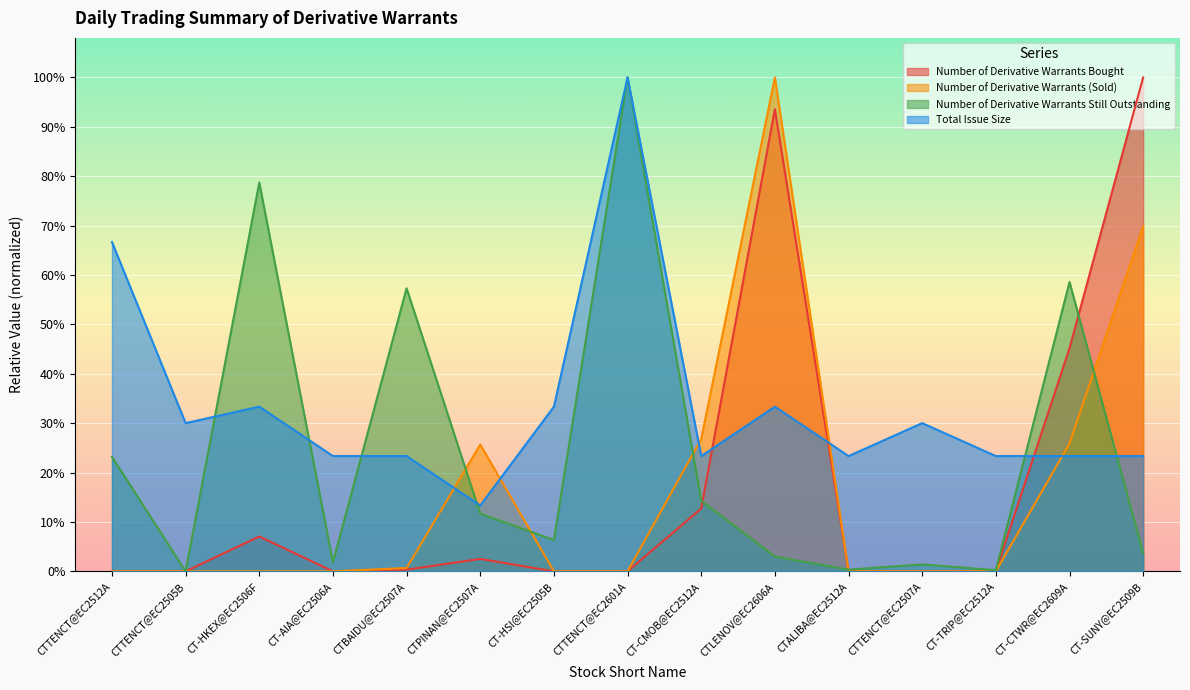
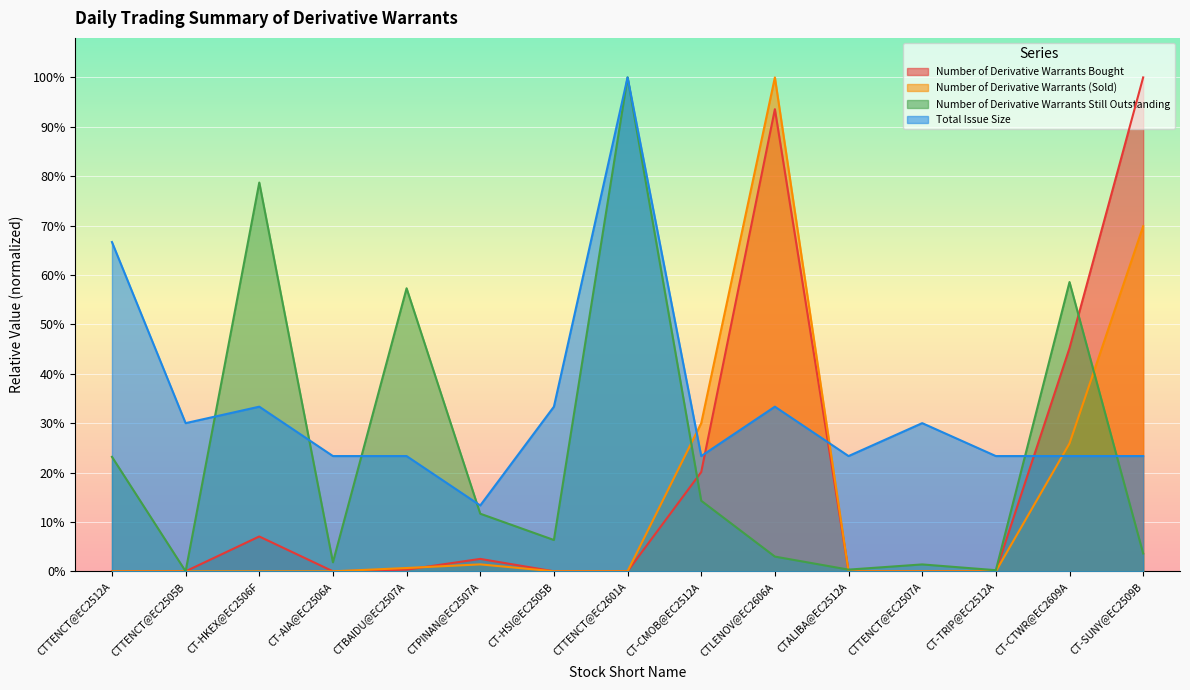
  {
    "Number of Derivative Warrants Bought": {
      "CT-HKEX@EC2506F": "7%",
      "CTPINAN@EC2507A": "3%",
-     "CT-CMOB@EC2512A": "13%",
+     "CT-CMOB@EC2512A": "20%",
      "CTLENOV@EC2606A": "94%",
      "CT-CTWR@EC2609A": "45%"
    },
    "Number of Derivative Warrants (Sold)": {
      "CT-HKEX@EC2506F": "0%",
-     "CTPINAN@EC2507A": "26%",
-     "CT-CMOB@EC2512A": "27%",
+     "CTPINAN@EC2507A": "1%",
+     "CT-CMOB@EC2512A": "30%",
      "CTLENOV@EC2606A": "100%",
      "CT-CTWR@EC2609A": "26%",
      "CT-SUNY@EC2509B": "70%"
    },
    "Number of Derivative Warrants Still Outstanding": {
      "CTTENCT@EC2512A": "23%",
      "CT-HKEX@EC2506F": "79%",
      "CT-AIA@EC2506A": "2%",
      "CTBAIDU@EC2507A": "57%",
      "CTPINAN@EC2507A": "12%",
      "CT-HSI@EC2505B": "6%",
      "CT-CMOB@EC2512A": "14%",
      "CTLENOV@EC2606A": "3%",
      "CTTENCT@EC2507A": "1%",
      "CT-CTWR@EC2609A": "59%",
      "CT-SUNY@EC2509B": "4%"
    },
    "Total Issue Size": {
      "CTTENCT@EC2512A": "67%",
      "CTTENCT@EC2505B": "30%",
      "CT-HKEX@EC2506F": "33%",
      "CT-AIA@EC2506A": "23%",
      "CTBAIDU@EC2507A": "23%",
      "CTPINAN@EC2507A": "13%",
      "CT-HSI@EC2505B": "33%",
      "CT-CMOB@EC2512A": "23%",
      "CTLENOV@EC2606A": "33%",
      "CTALIBA@EC2512A": "23%",
      "CTTENCT@EC2507A": "30%",
      "CT-TRIP@EC2512A": "23%",
      "CT-CTWR@EC2609A": "23%",
      "CT-SUNY@EC2509B": "23%"
    }
  }
